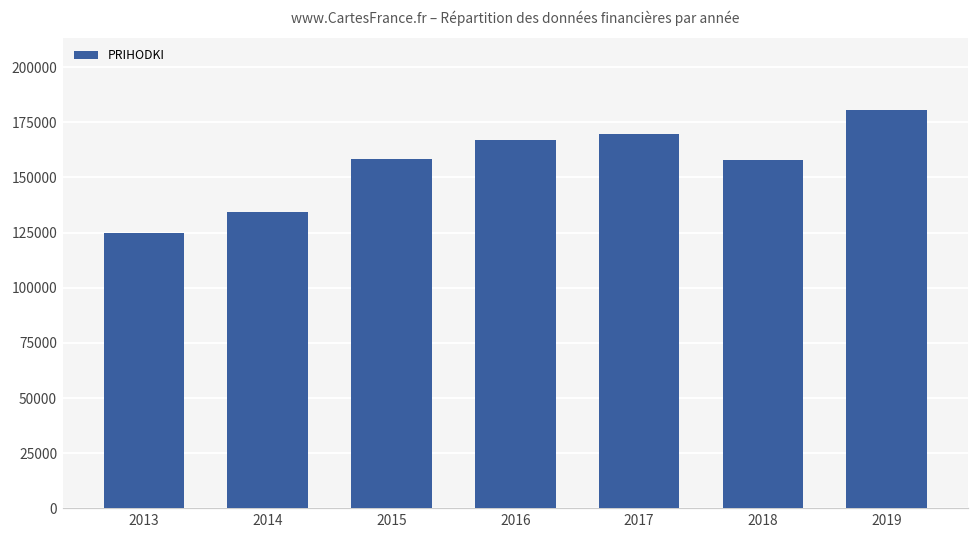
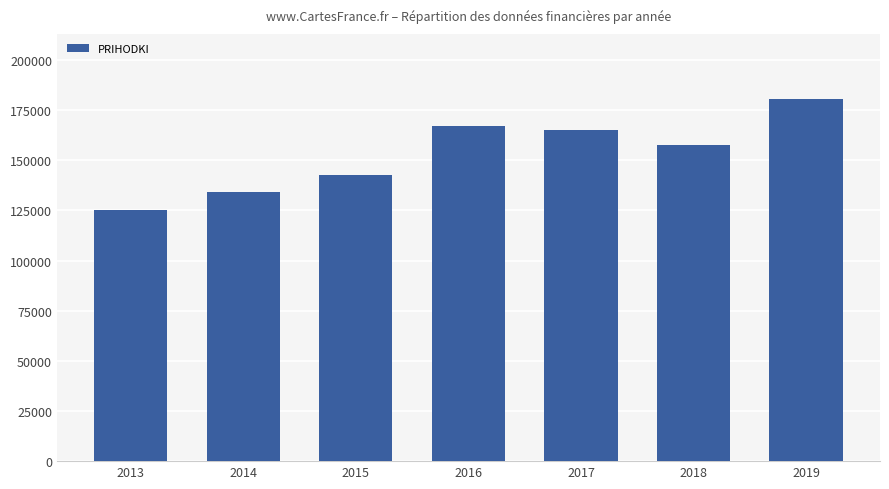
  {
    "2013": 125000,
    "2014": 134000,
-   "2015": 158000,
+   "2015": 143000,
    "2016": 167000,
-   "2017": 170000,
+   "2017": 165000,
    "2018": 158000,
    "2019": 181000
  }
